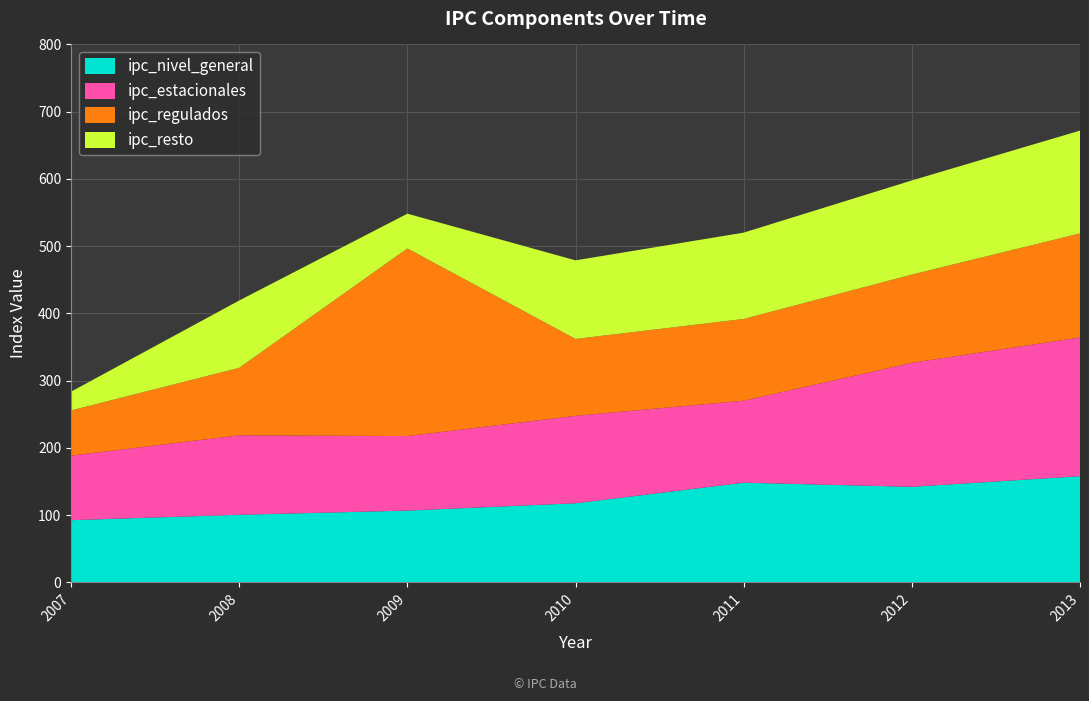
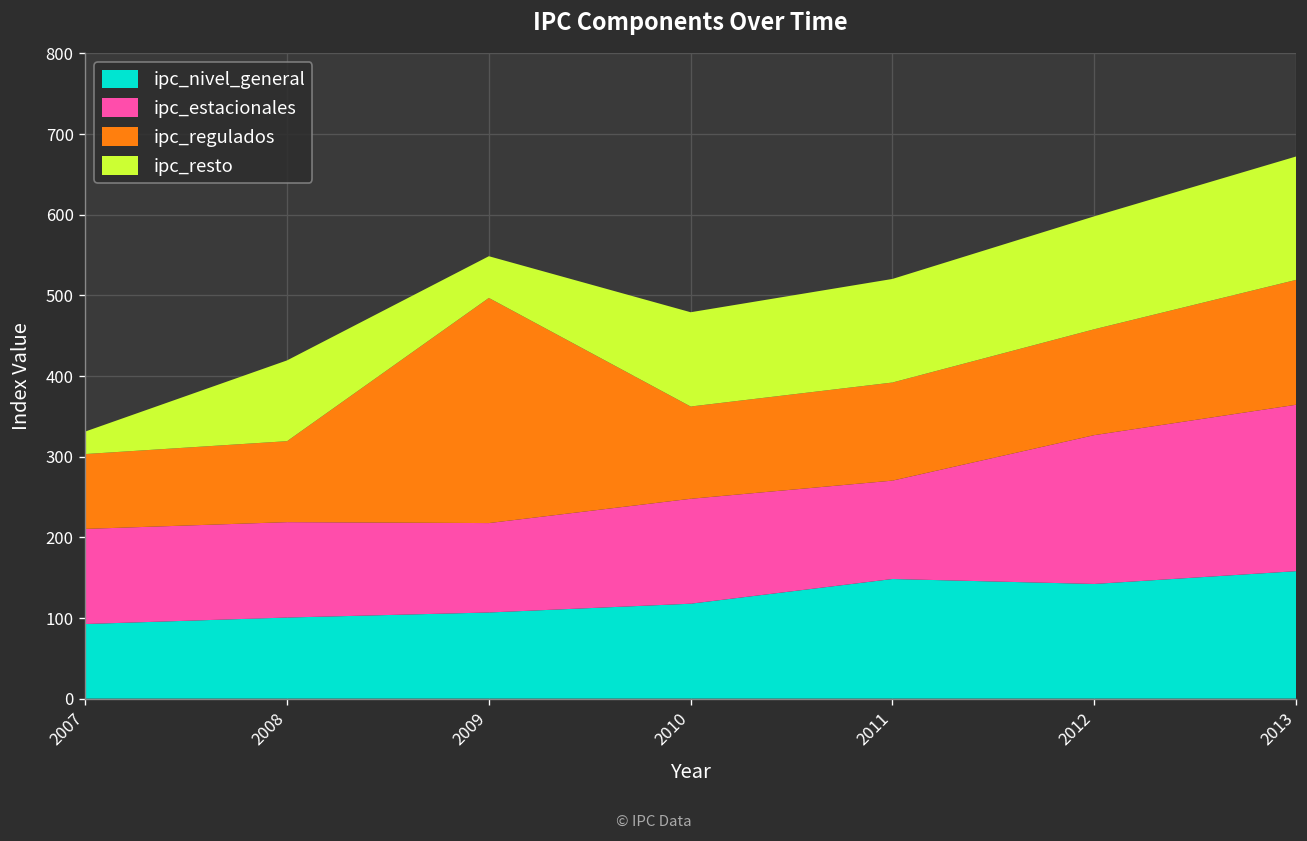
  {
    "ipc_estacionales": {
-     "2007": 100
+     "2007": 120
    },
    "ipc_regulados": {
-     "2007": 70
+     "2007": 90
    },
    "ipc_resto": {
      "2007": 30,
      "2008": 100,
      "2009": 50,
      "2010": 120,
      "2011": 130,
      "2012": 140,
      "2013": 150
    }
  }
